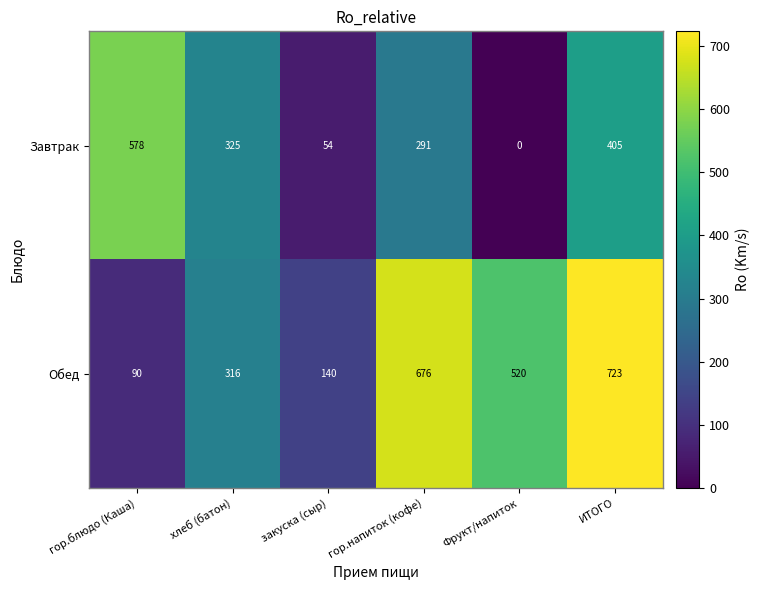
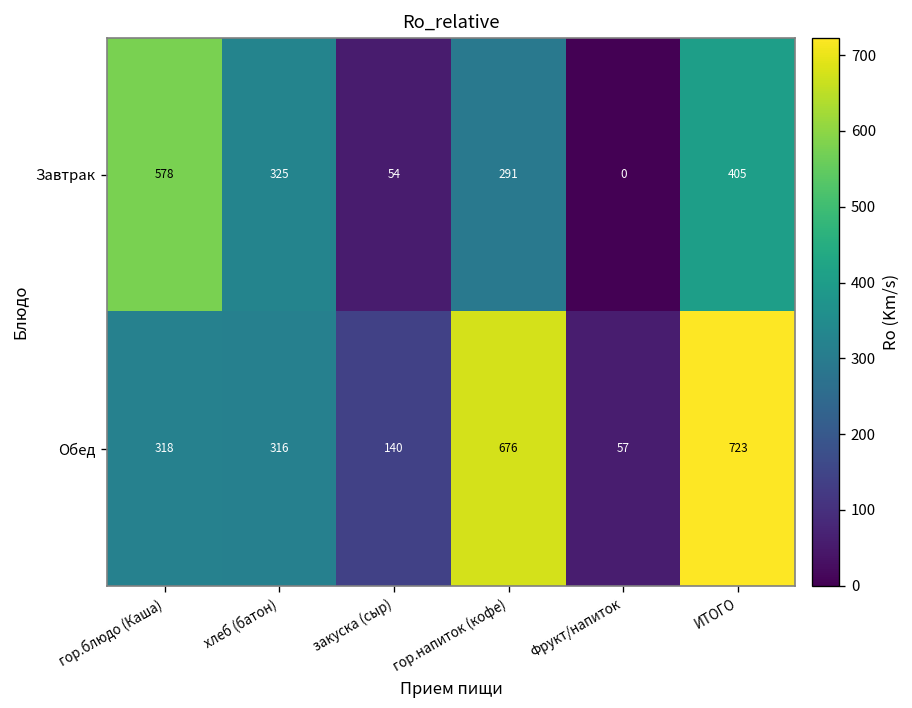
  {
    "Завтрак": {
      "гор.блюдо (Каша)": 578,
      "хлеб (батон)": 325,
      "закуска (сыр)": 54,
      "гор.напиток (кофе)": 291,
      "Фрукт/напиток": 0,
      "ИТОГО": 405
    },
    "Обед": {
-     "гор.блюдо (Каша)": 90,
+     "гор.блюдо (Каша)": 318,
      "хлеб (батон)": 316,
      "закуска (сыр)": 140,
      "гор.напиток (кофе)": 676,
-     "Фрукт/напиток": 520,
+     "Фрукт/напиток": 57,
      "ИТОГО": 723
    }
  }
